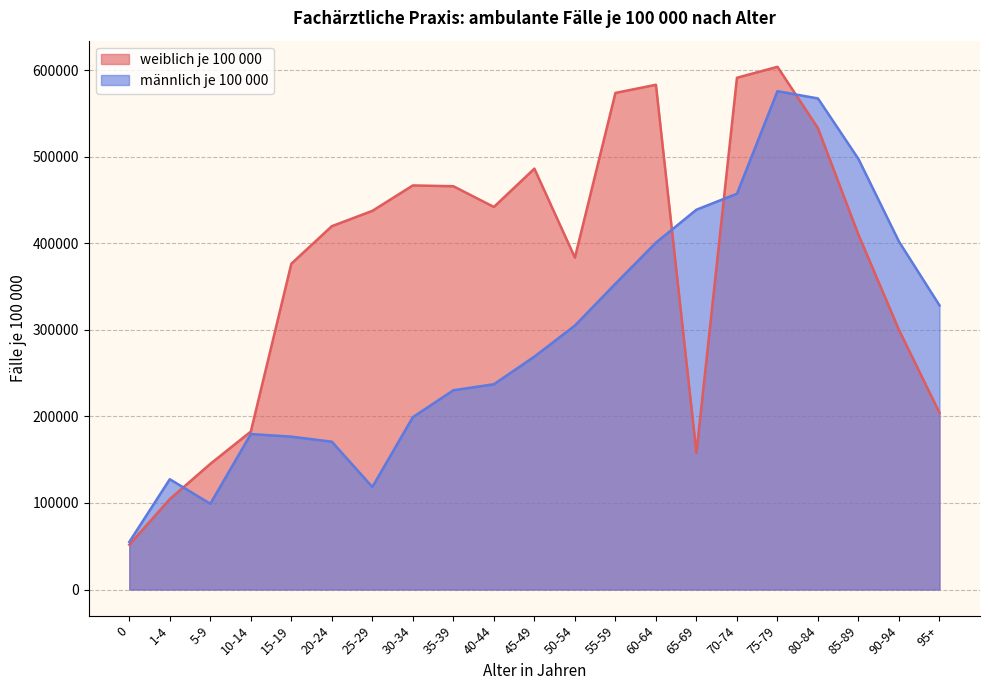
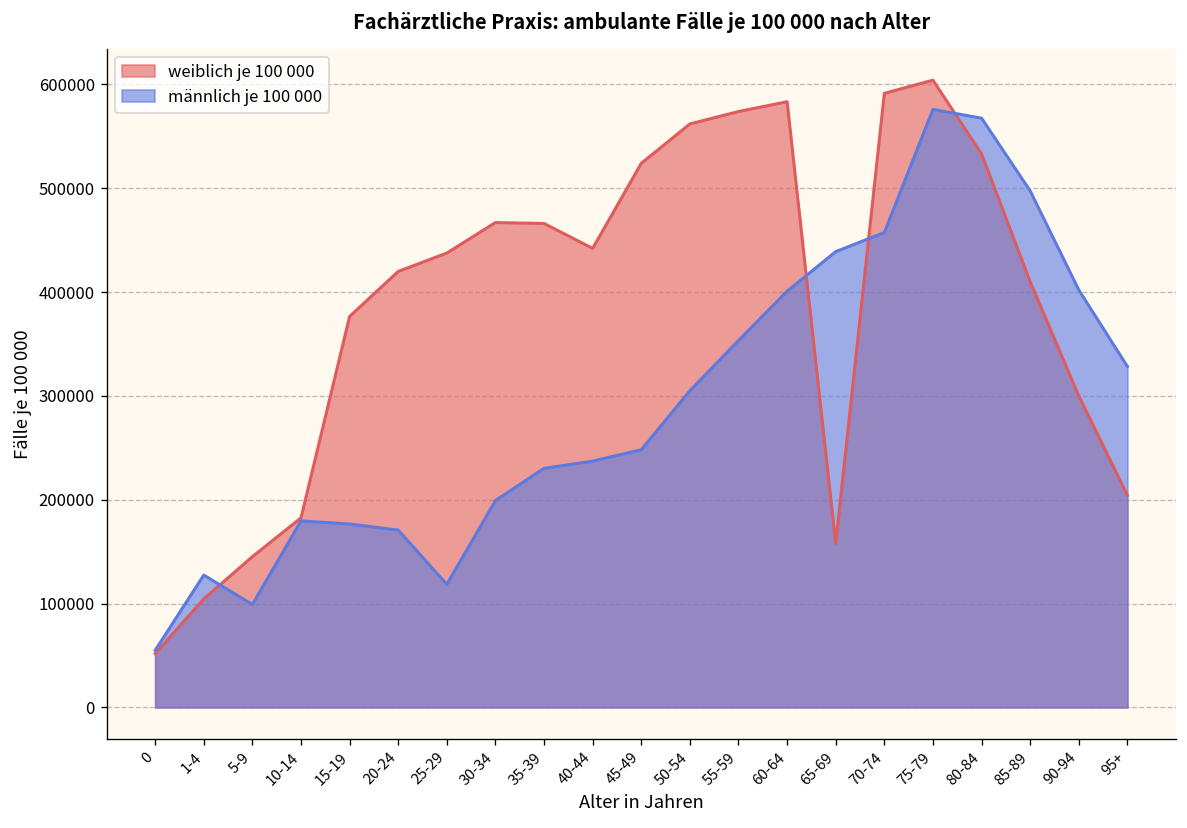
  {
    "weiblich je 100 000": {
      "0": 50000,
      "1-4": 100000,
      "5-9": 150000,
      "15-19": 380000,
      "20-24": 420000,
      "25-29": 440000,
      "30-34": 470000,
      "35-39": 470000,
      "40-44": 440000,
-     "45-49": 490000,
-     "50-54": 380000,
+     "45-49": 520000,
+     "50-54": 560000,
      "55-59": 570000,
      "60-64": 580000,
      "65-69": 160000,
      "70-74": 590000,
      "75-79": 600000,
      "80-84": 530000,
      "85-89": 410000,
      "90-94": 300000,
      "95+": 200000
    },
    "männlich je 100 000": {
      "0": 50000,
      "1-4": 130000,
      "5-9": 100000,
      "15-19": 180000,
      "20-24": 170000,
      "25-29": 120000,
      "30-34": 200000,
      "35-39": 230000,
      "40-44": 240000,
-     "45-49": 270000,
+     "45-49": 250000,
      "50-54": 310000,
      "55-59": 350000,
      "60-64": 400000,
      "65-69": 440000,
      "70-74": 460000,
      "75-79": 580000,
      "80-84": 570000,
      "85-89": 500000,
      "90-94": 400000,
      "95+": 330000
    }
  }
